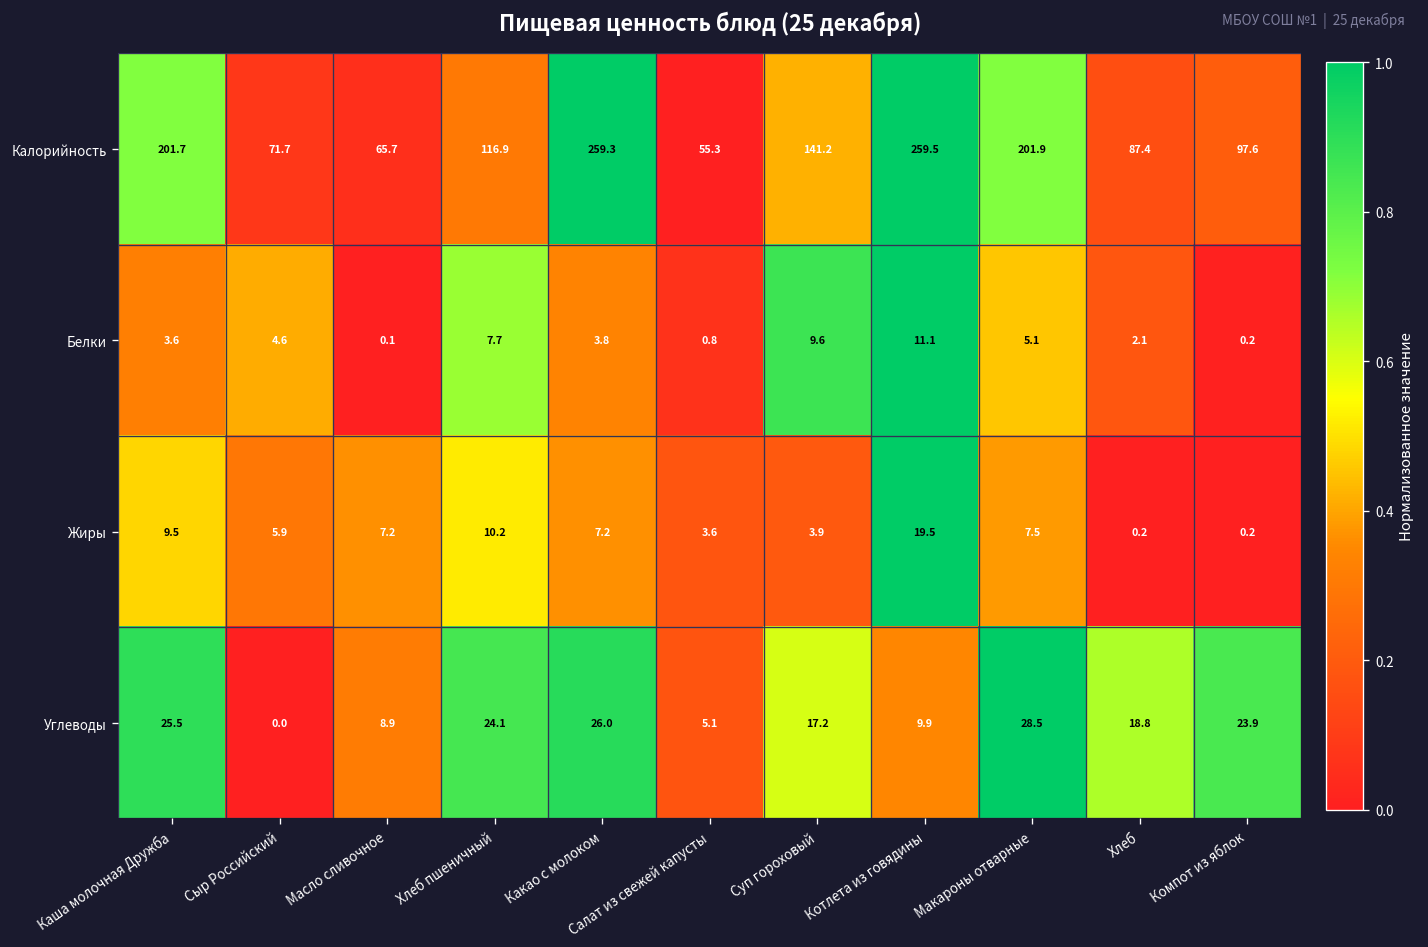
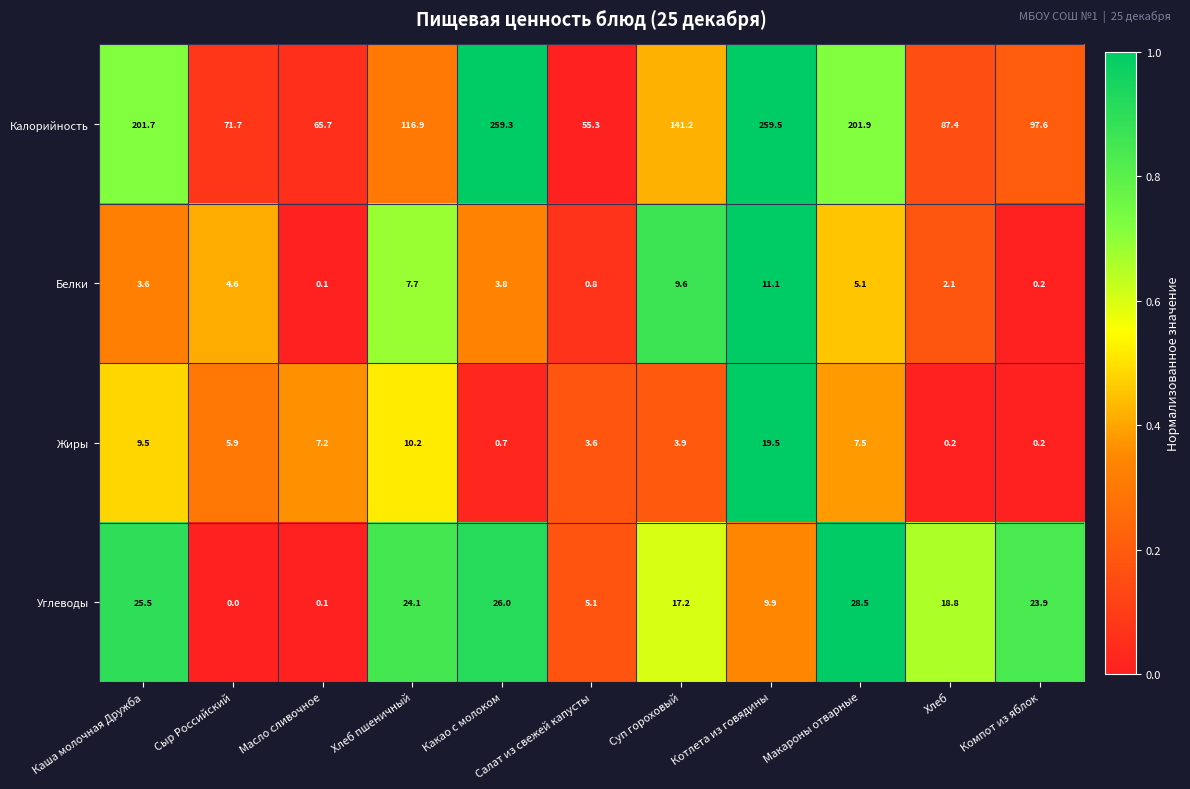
  {
    "Калорийность": {
      "Каша молочная Дружба": 201.7,
      "Сыр Российский": 71.7,
      "Масло сливочное": 65.7,
      "Хлеб пшеничный": 116.9,
      "Какао с молоком": 259.3,
      "Салат из свежей капусты": 55.3,
      "Суп гороховый": 141.2,
      "Котлета из говядины": 259.5,
      "Макароны отварные": 201.9,
      "Хлеб": 87.4,
      "Компот из яблок": 97.6
    },
    "Белки": {
      "Каша молочная Дружба": 3.6,
      "Сыр Российский": 4.6,
      "Масло сливочное": 0.1,
      "Хлеб пшеничный": 7.7,
      "Какао с молоком": 3.8,
      "Салат из свежей капусты": 0.8,
      "Суп гороховый": 9.6,
      "Котлета из говядины": 11.1,
      "Макароны отварные": 5.1,
      "Хлеб": 2.1,
      "Компот из яблок": 0.2
    },
    "Жиры": {
      "Каша молочная Дружба": 9.5,
      "Сыр Российский": 5.9,
      "Масло сливочное": 7.2,
      "Хлеб пшеничный": 10.2,
-     "Какао с молоком": 7.2,
+     "Какао с молоком": 0.7,
      "Салат из свежей капусты": 3.6,
      "Суп гороховый": 3.9,
      "Котлета из говядины": 19.5,
      "Макароны отварные": 7.5,
      "Хлеб": 0.2,
      "Компот из яблок": 0.2
    },
    "Углеводы": {
      "Каша молочная Дружба": 25.5,
      "Сыр Российский": 0.0,
-     "Масло сливочное": 8.9,
+     "Масло сливочное": 0.1,
      "Хлеб пшеничный": 24.1,
      "Какао с молоком": 26.0,
      "Салат из свежей капусты": 5.1,
      "Суп гороховый": 17.2,
      "Котлета из говядины": 9.9,
      "Макароны отварные": 28.5,
      "Хлеб": 18.8,
      "Компот из яблок": 23.9
    }
  }
